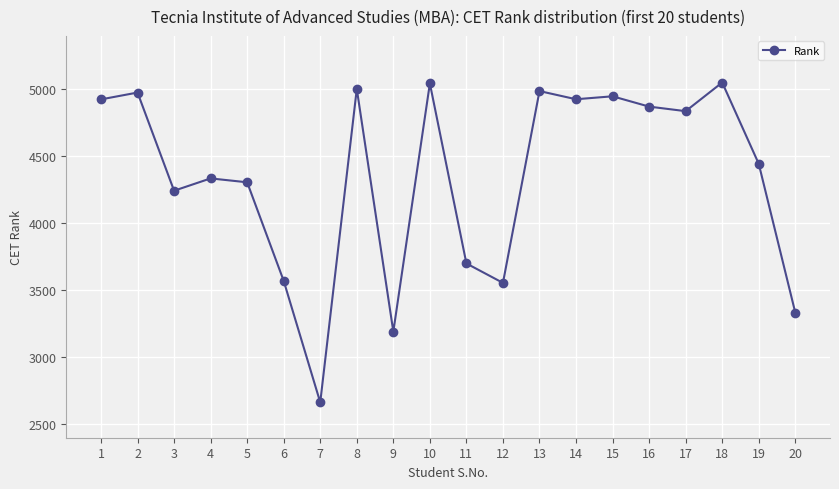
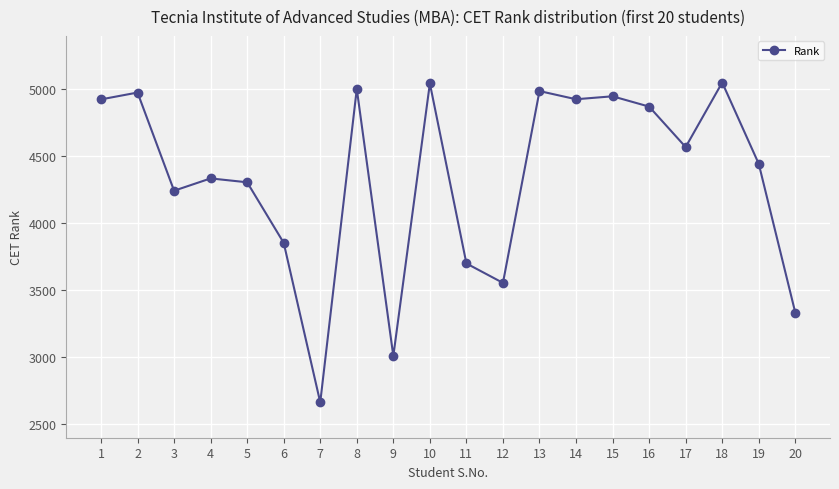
  {
    "1": 4930,
    "2": 4980,
    "3": 4240,
    "4": 4340,
    "5": 4310,
-   "6": 3570,
+   "6": 3860,
    "7": 2660,
    "8": 5000,
-   "9": 3190,
+   "9": 3010,
    "10": 5050,
    "11": 3700,
    "12": 3560,
    "13": 4990,
    "14": 4930,
    "15": 4950,
    "16": 4870,
-   "17": 4840,
+   "17": 4570,
    "18": 5050,
    "19": 4450,
    "20": 3330
  }
